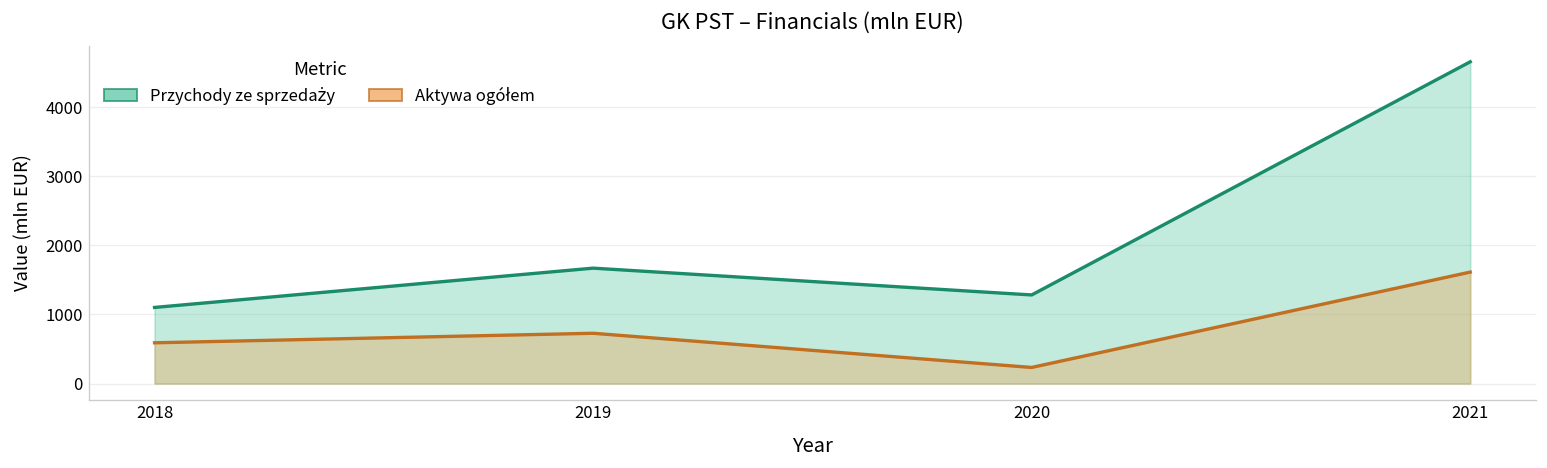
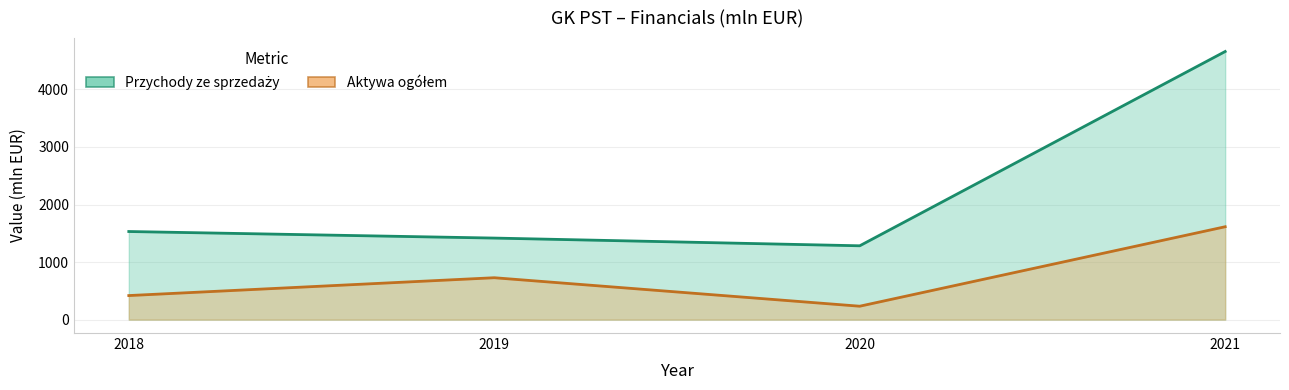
  {
    "Przychody ze sprzedaży": {
-     "2018": 1100,
-     "2019": 1700,
+     "2018": 1500,
+     "2019": 1400,
      "2020": 1300,
      "2021": 4700
    },
    "Aktywa ogółem": {
-     "2018": 600,
+     "2018": 400,
      "2019": 700,
      "2020": 200,
      "2021": 1600
    }
  }
